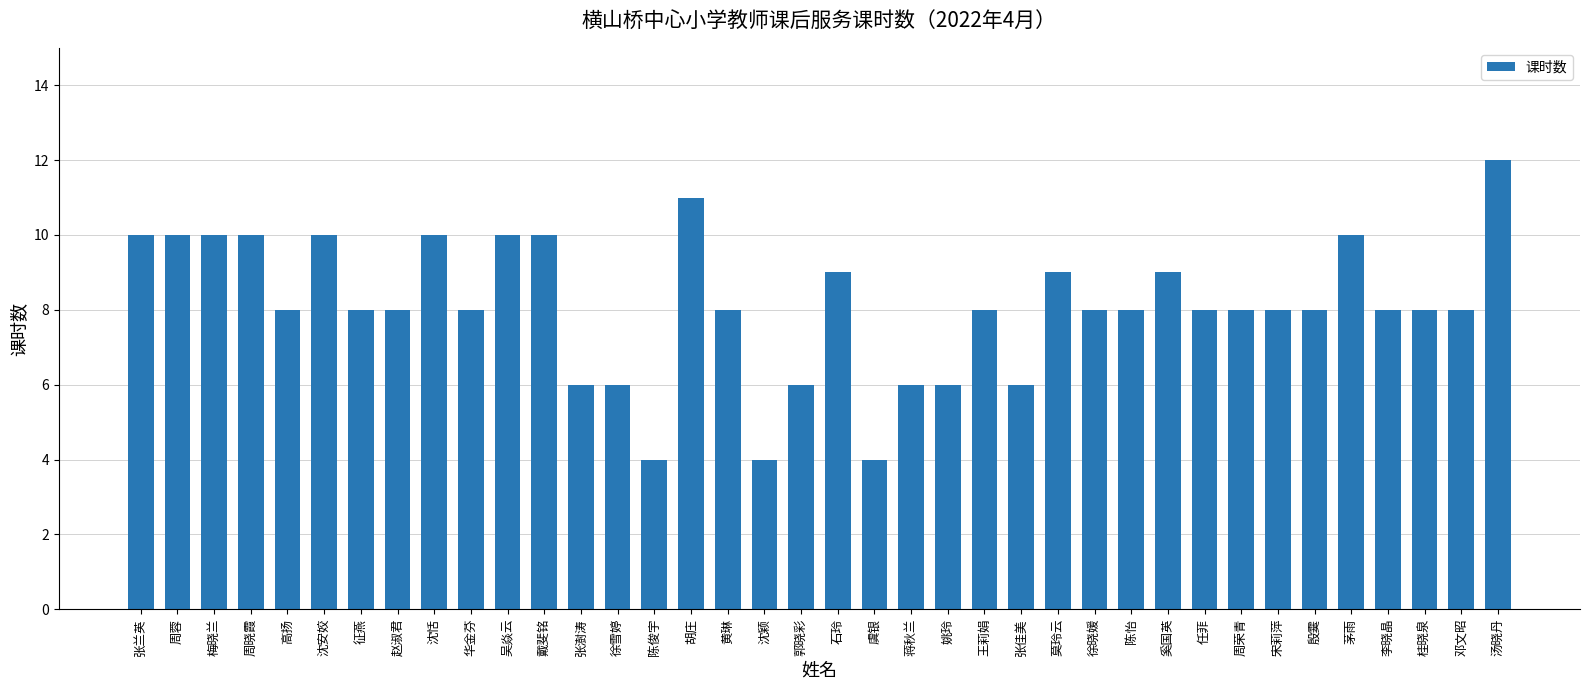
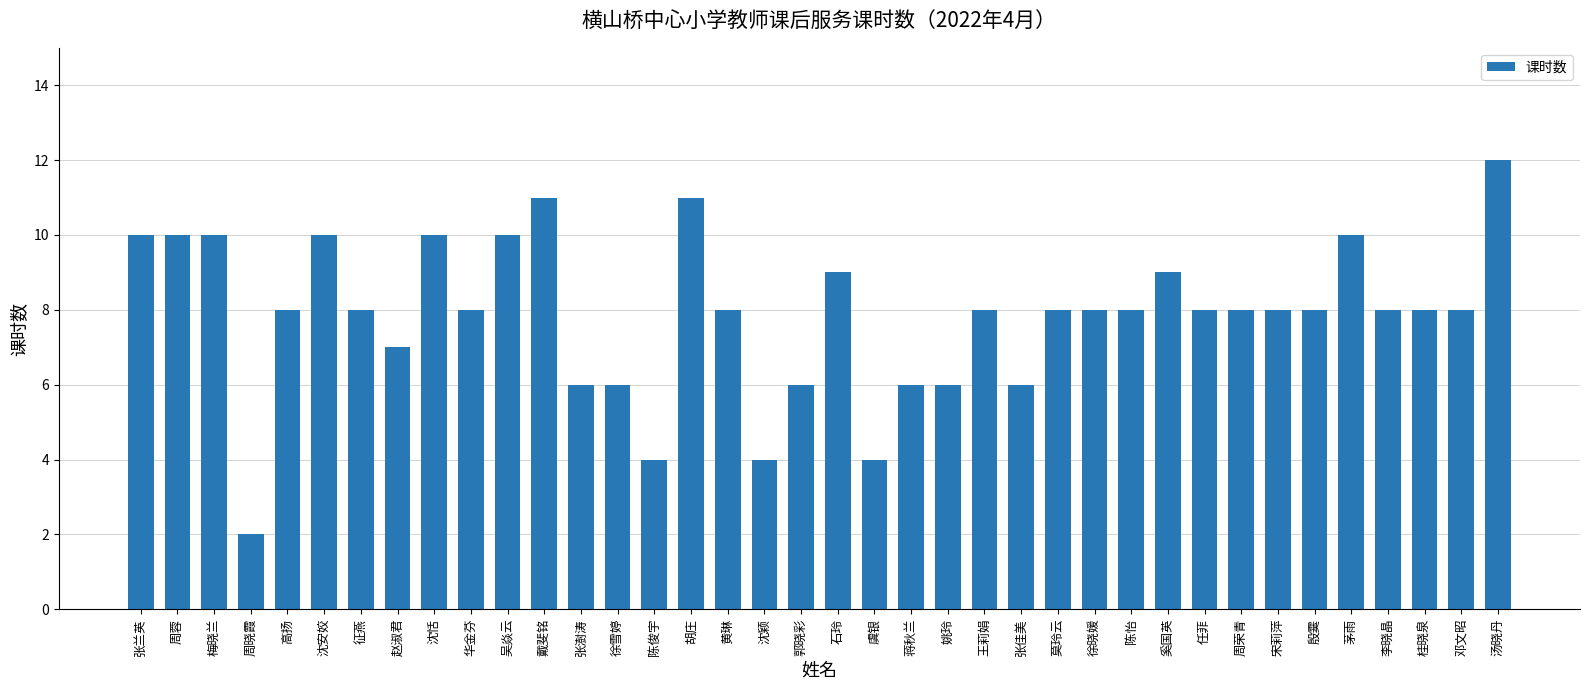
  {
    "张兰英": 10,
    "周蓉": 10,
    "梅晓兰": 10,
-   "周晓霞": 10,
+   "周晓霞": 2,
    "高扬": 8,
    "沈安姣": 10,
    "征燕": 8,
-   "赵淑君": 8,
+   "赵淑君": 7,
    "沈恬": 10,
    "华金芬": 8,
    "吴焱云": 10,
-   "戴斐铭": 10,
+   "戴斐铭": 11,
    "张澍涛": 6,
    "徐雪婷": 6,
    "陈俊宇": 4,
    "胡庄": 11,
    "黄琳": 8,
    "沈颖": 4,
    "郭晓彩": 6,
    "石玲": 9,
    "虞银": 4,
    "蒋秋兰": 6,
    "姚玲": 6,
    "王莉娟": 8,
    "张佳美": 6,
-   "莫玲云": 9,
+   "莫玲云": 8,
    "徐晓媛": 8,
    "陈怡": 8,
    "奚国英": 9,
    "任菲": 8,
    "周荣青": 8,
    "宋莉萍": 8,
    "殷霙": 8,
    "茅雨": 10,
    "李晓晶": 8,
    "桂晓泉": 8,
    "邓文昭": 8,
    "汤晓丹": 12
  }
